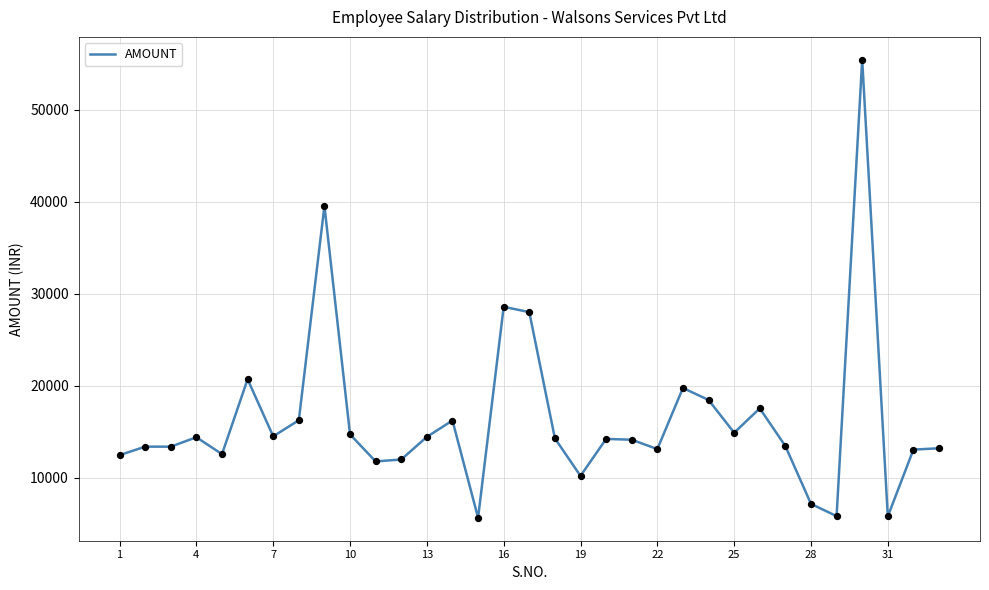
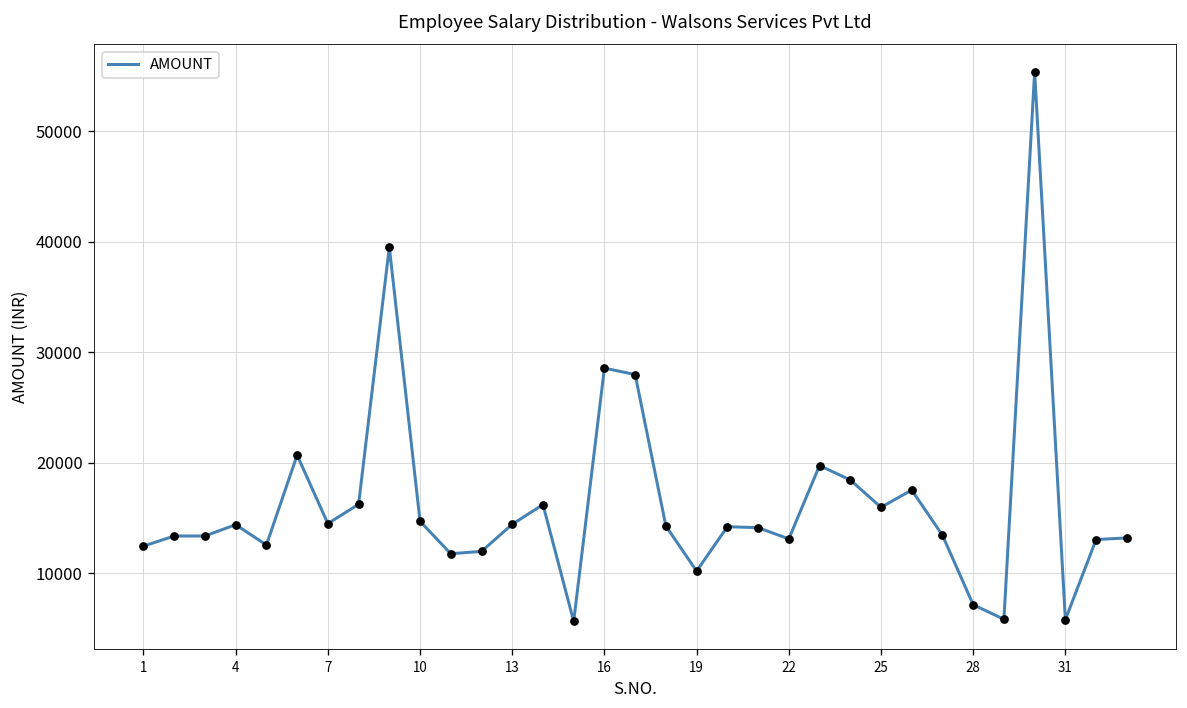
  {
    "1": 12000,
    "4": 14000,
    "7": 15000,
    "10": 15000,
    "13": 14000,
    "16": 29000,
    "19": 10000,
    "22": 13000,
-   "25": 15000,
+   "25": 16000,
    "28": 7000,
    "31": 6000
  }
